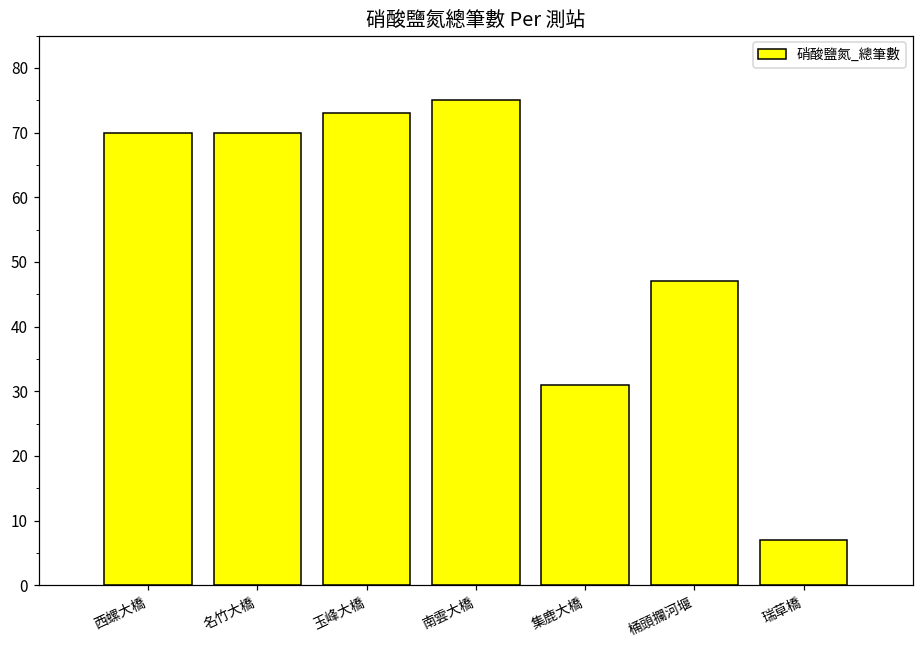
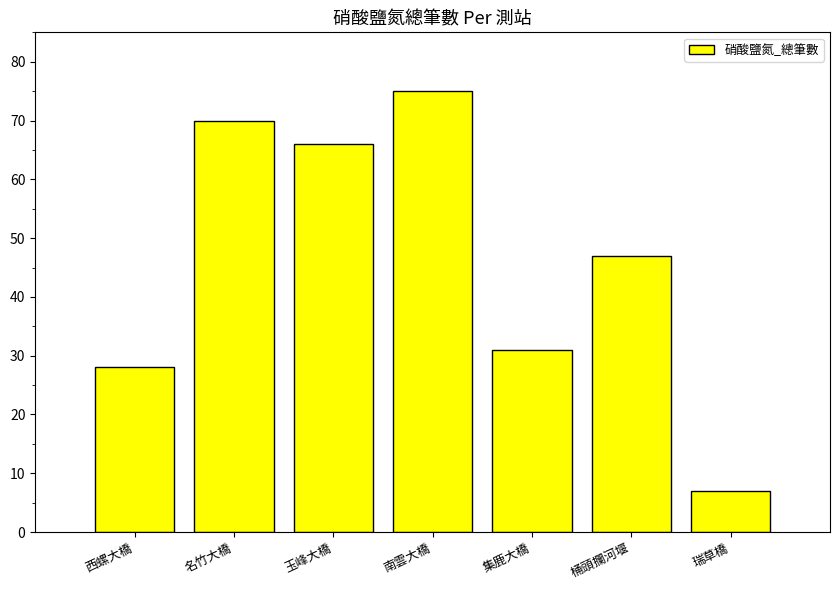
  {
-   "西螺大橋": 70,
+   "西螺大橋": 28,
    "名竹大橋": 70,
-   "玉峰大橋": 73,
+   "玉峰大橋": 66,
    "南雲大橋": 75,
    "集鹿大橋": 31,
    "桶頭攔河堰": 47,
    "瑞草橋": 7
  }
